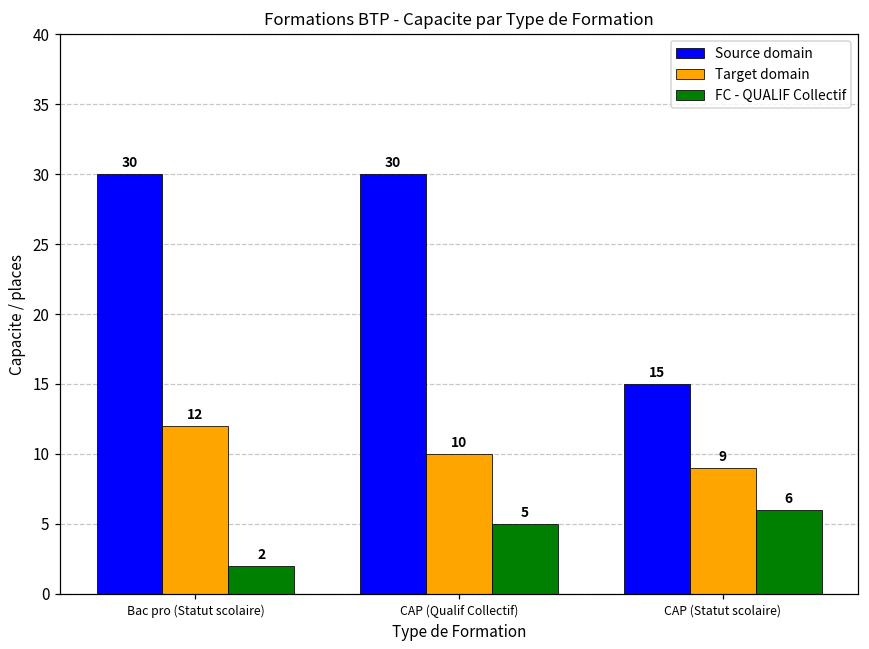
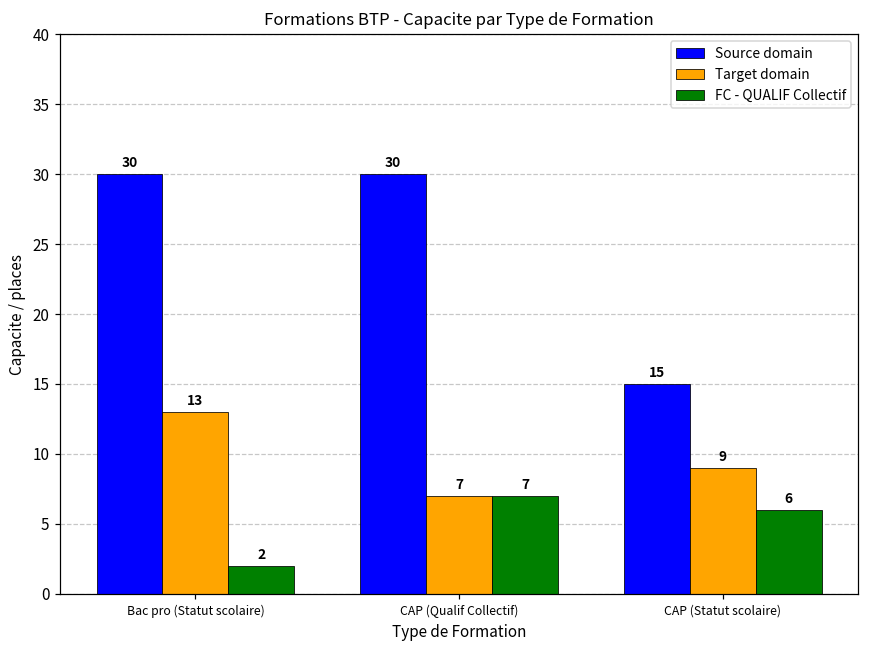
  {
    "Source domain": {
      "Bac pro (Statut scolaire)": 30,
      "CAP (Qualif Collectif)": 30,
      "CAP (Statut scolaire)": 15
    },
    "Target domain": {
-     "Bac pro (Statut scolaire)": 12,
-     "CAP (Qualif Collectif)": 10,
+     "Bac pro (Statut scolaire)": 13,
+     "CAP (Qualif Collectif)": 7,
      "CAP (Statut scolaire)": 9
    },
    "FC - QUALIF Collectif": {
      "Bac pro (Statut scolaire)": 2,
-     "CAP (Qualif Collectif)": 5,
+     "CAP (Qualif Collectif)": 7,
      "CAP (Statut scolaire)": 6
    }
  }
